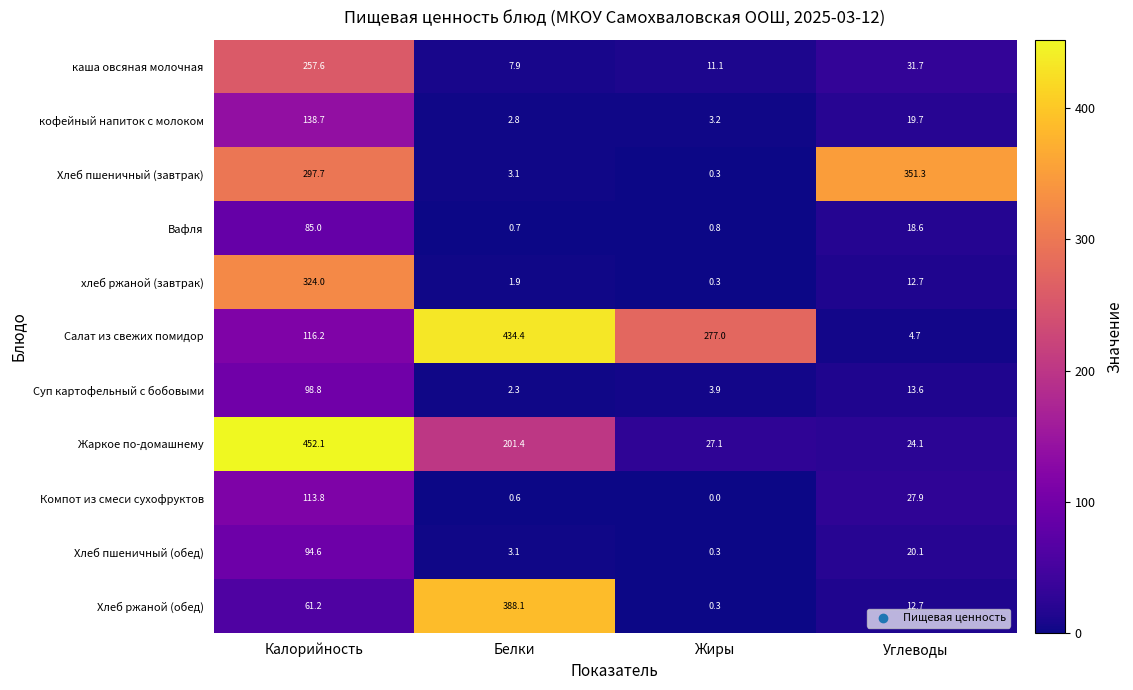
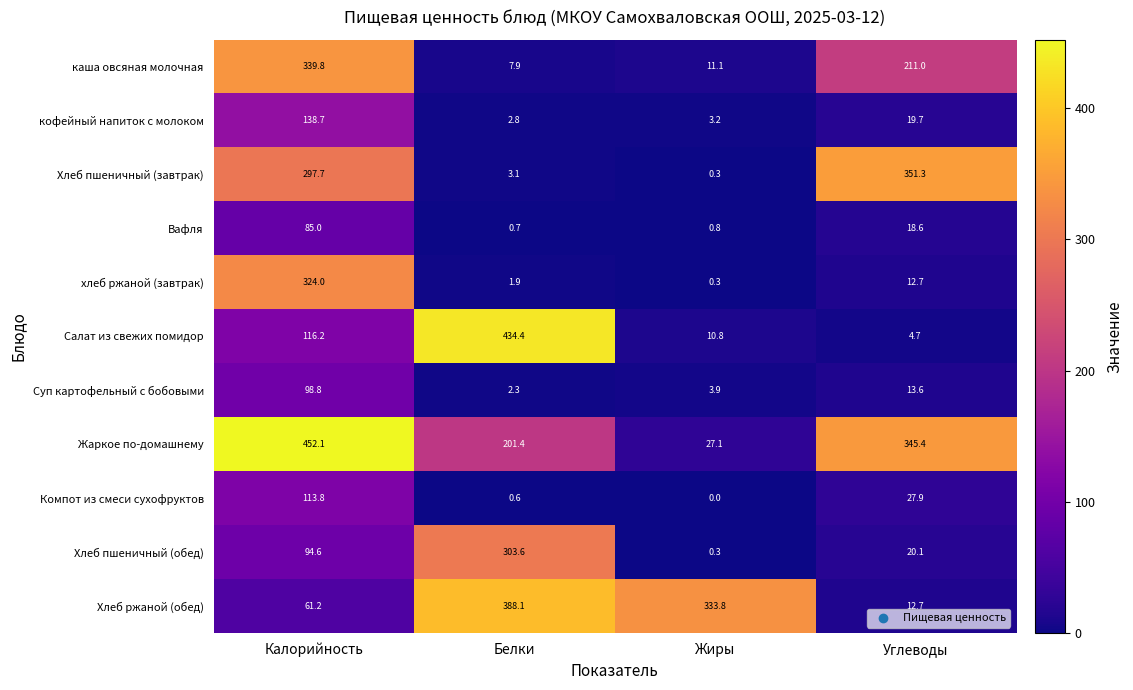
  {
    "каша овсяная молочная": {
-     "Калорийность": 257.6,
+     "Калорийность": 339.8,
      "Белки": 7.9,
      "Жиры": 11.1,
-     "Углеводы": 31.7
+     "Углеводы": 211.0
    },
    "кофейный напиток с молоком": {
      "Калорийность": 138.7,
      "Белки": 2.8,
      "Жиры": 3.2,
      "Углеводы": 19.7
    },
    "Хлеб пшеничный (завтрак)": {
      "Калорийность": 297.7,
      "Белки": 3.1,
      "Жиры": 0.3,
      "Углеводы": 351.3
    },
    "Вафля": {
      "Калорийность": 85.0,
      "Белки": 0.7,
      "Жиры": 0.8,
      "Углеводы": 18.6
    },
    "хлеб ржаной (завтрак)": {
      "Калорийность": 324.0,
      "Белки": 1.9,
      "Жиры": 0.3,
      "Углеводы": 12.7
    },
    "Салат из свежих помидор": {
      "Калорийность": 116.2,
      "Белки": 434.4,
-     "Жиры": 277.0,
+     "Жиры": 10.8,
      "Углеводы": 4.7
    },
    "Суп картофельный с бобовыми": {
      "Калорийность": 98.8,
      "Белки": 2.3,
      "Жиры": 3.9,
      "Углеводы": 13.6
    },
    "Жаркое по-домашнему": {
      "Калорийность": 452.1,
      "Белки": 201.4,
      "Жиры": 27.1,
-     "Углеводы": 24.1
+     "Углеводы": 345.4
    },
    "Компот из смеси сухофруктов": {
      "Калорийность": 113.8,
      "Белки": 0.6,
      "Жиры": 0.0,
      "Углеводы": 27.9
    },
    "Хлеб пшеничный (обед)": {
      "Калорийность": 94.6,
-     "Белки": 3.1,
+     "Белки": 303.6,
      "Жиры": 0.3,
      "Углеводы": 20.1
    },
    "Хлеб ржаной (обед)": {
      "Калорийность": 61.2,
      "Белки": 388.1,
-     "Жиры": 0.3
+     "Жиры": 333.8
    }
  }
